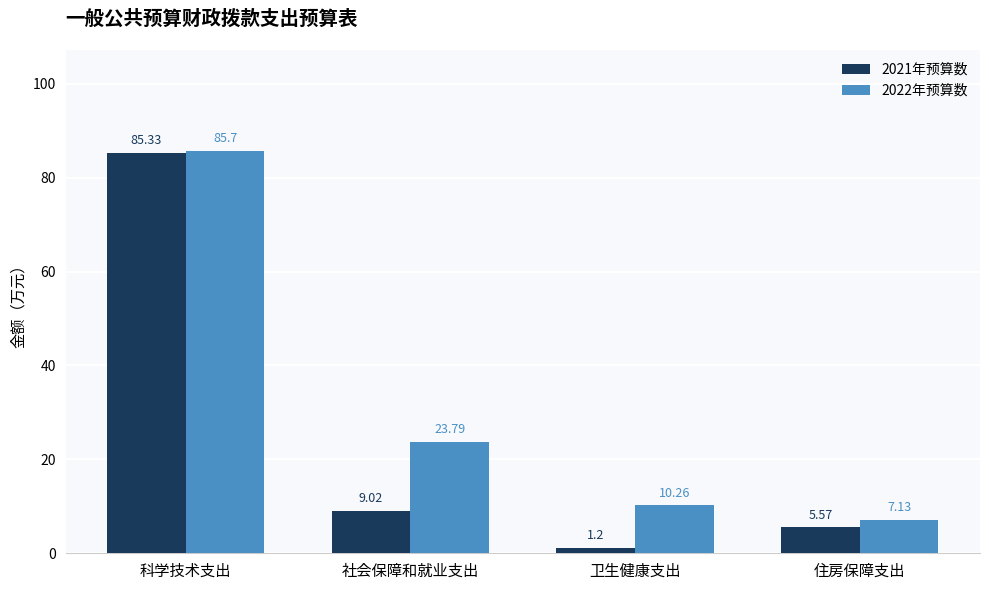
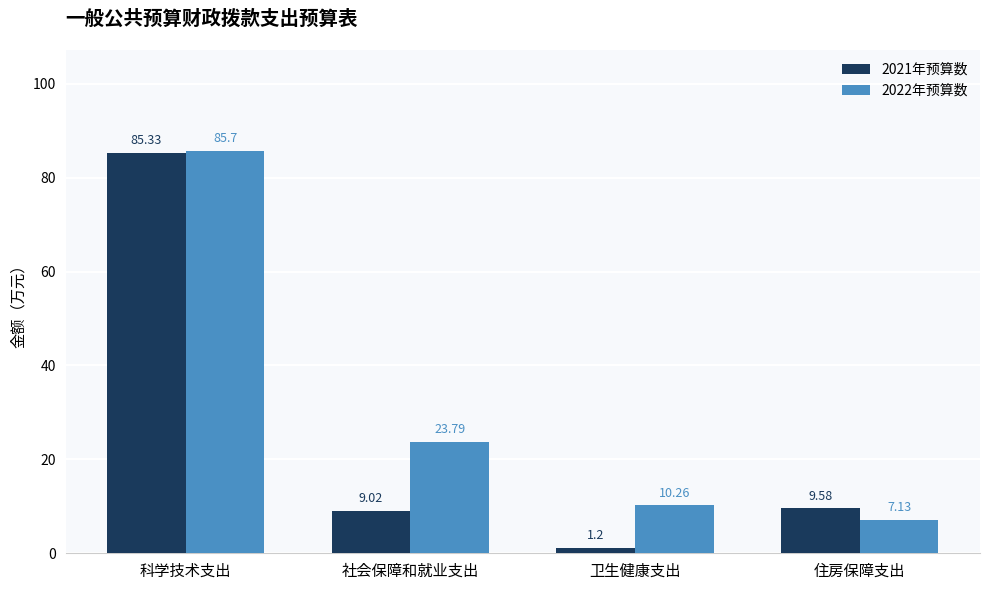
  {
    "2021年预算数": {
      "科学技术支出": 85.33,
      "社会保障和就业支出": 9.02,
      "卫生健康支出": 1.2,
-     "住房保障支出": 5.57
+     "住房保障支出": 9.58
    },
    "2022年预算数": {
      "科学技术支出": 85.7,
      "社会保障和就业支出": 23.79,
      "卫生健康支出": 10.26,
      "住房保障支出": 7.13
    }
  }
